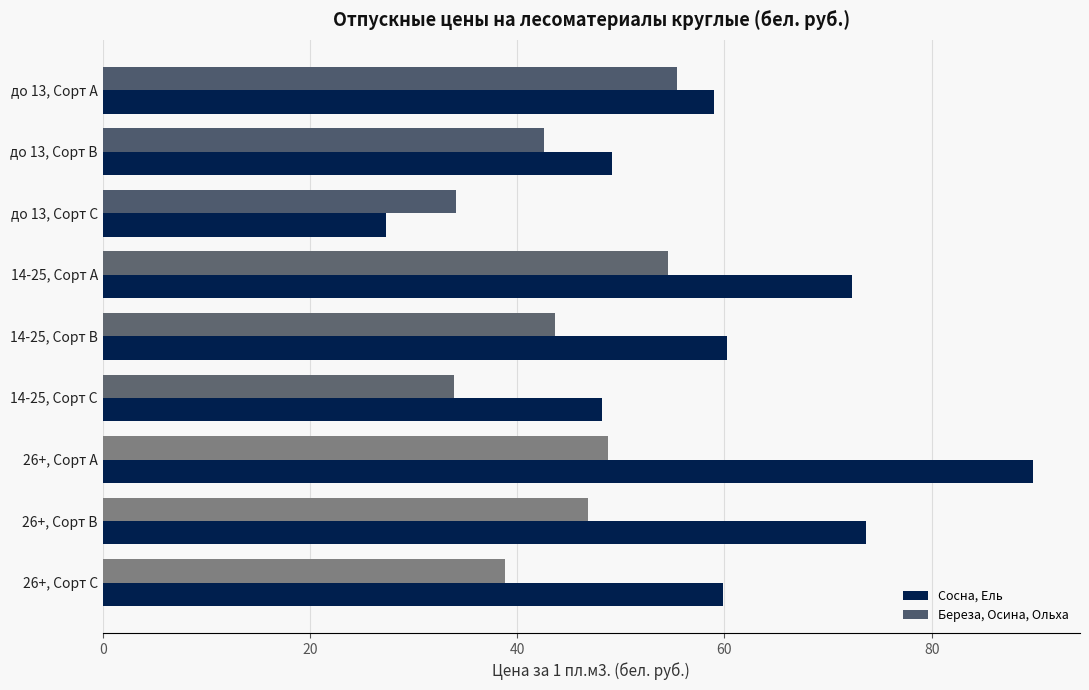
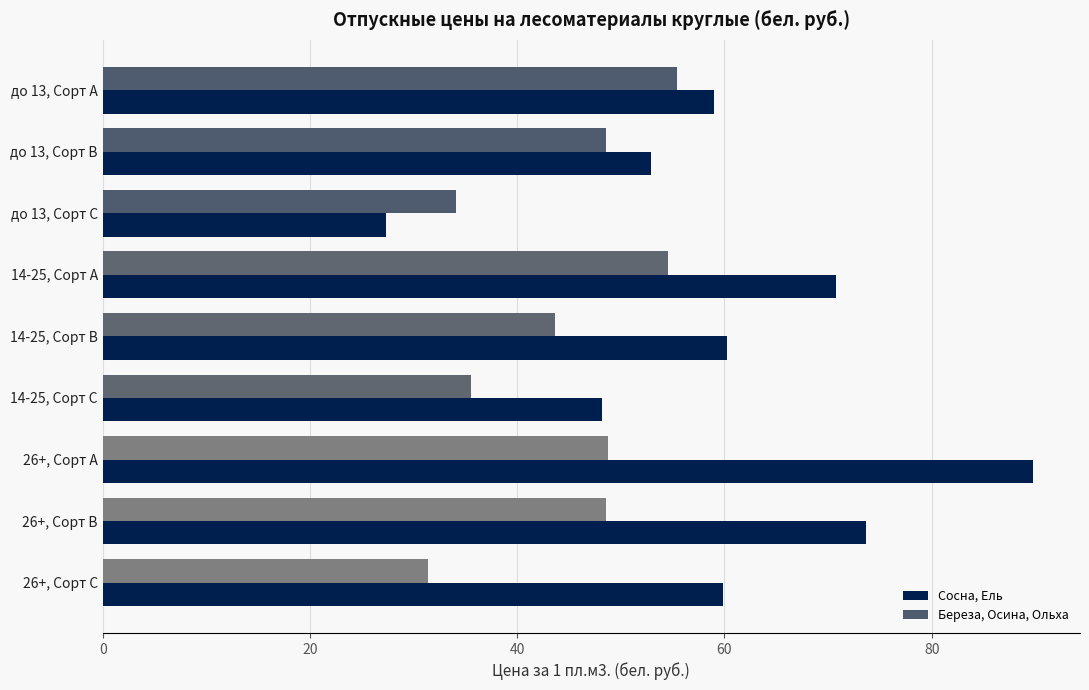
  {
    "Сосна, Ель": {
      "до 13, Сорт А": 59.0,
-     "до 13, Сорт В": 49.1,
+     "до 13, Сорт В": 52.9,
      "до 13, Сорт С": 27.4,
-     "14-25, Сорт А": 72.3,
+     "14-25, Сорт А": 70.8,
      "14-25, Сорт В": 60.2,
      "14-25, Сорт С": 48.2,
      "26+, Сорт А": 89.8,
      "26+, Сорт В": 73.6,
      "26+, Сорт С": 59.9
    },
    "Береза, Осина, Ольха": {
      "до 13, Сорт А": 55.4,
-     "до 13, Сорт В": 42.6,
+     "до 13, Сорт В": 48.6,
      "до 13, Сорт С": 34.1,
      "14-25, Сорт А": 54.6,
      "14-25, Сорт В": 43.6,
-     "14-25, Сорт С": 33.9,
+     "14-25, Сорт С": 35.5,
      "26+, Сорт А": 48.8,
-     "26+, Сорт В": 46.8,
-     "26+, Сорт С": 38.9
+     "26+, Сорт В": 48.6,
+     "26+, Сорт С": 31.4
    }
  }
